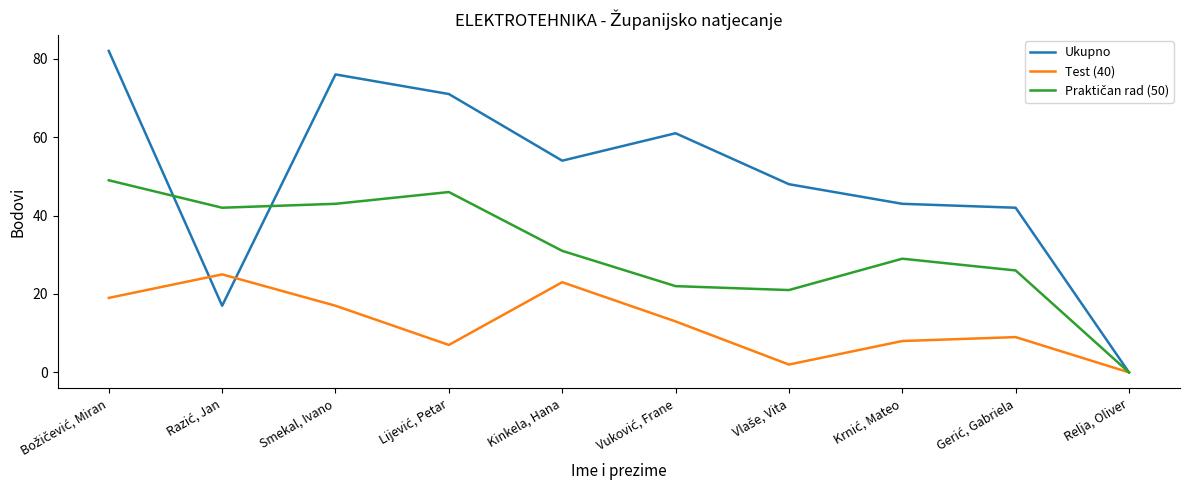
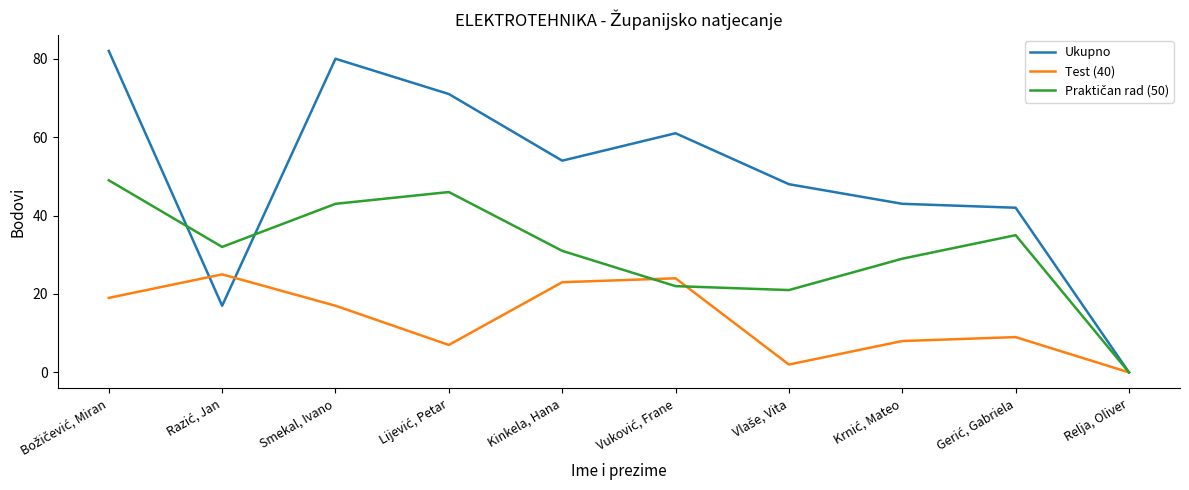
  {
    "Ukupno": {
      "Božičević, Miran": 82,
      "Razić, Jan": 17,
-     "Smekal, Ivano": 76,
+     "Smekal, Ivano": 80,
      "Lijević, Petar": 71,
      "Kinkela, Hana": 54,
      "Vuković, Frane": 61,
      "Vlaše, Vita": 48,
      "Krnić, Mateo": 43,
      "Gerić, Gabriela": 42
    },
    "Test (40)": {
      "Božičević, Miran": 19,
      "Razić, Jan": 25,
      "Smekal, Ivano": 17,
      "Lijević, Petar": 7,
      "Kinkela, Hana": 23,
-     "Vuković, Frane": 13,
+     "Vuković, Frane": 24,
      "Vlaše, Vita": 2,
      "Krnić, Mateo": 8,
      "Gerić, Gabriela": 9
    },
    "Praktičan rad (50)": {
      "Božičević, Miran": 49,
-     "Razić, Jan": 42,
+     "Razić, Jan": 32,
      "Smekal, Ivano": 43,
      "Lijević, Petar": 46,
      "Kinkela, Hana": 31,
      "Vuković, Frane": 22,
      "Vlaše, Vita": 21,
      "Krnić, Mateo": 29,
-     "Gerić, Gabriela": 26
+     "Gerić, Gabriela": 35
    }
  }
